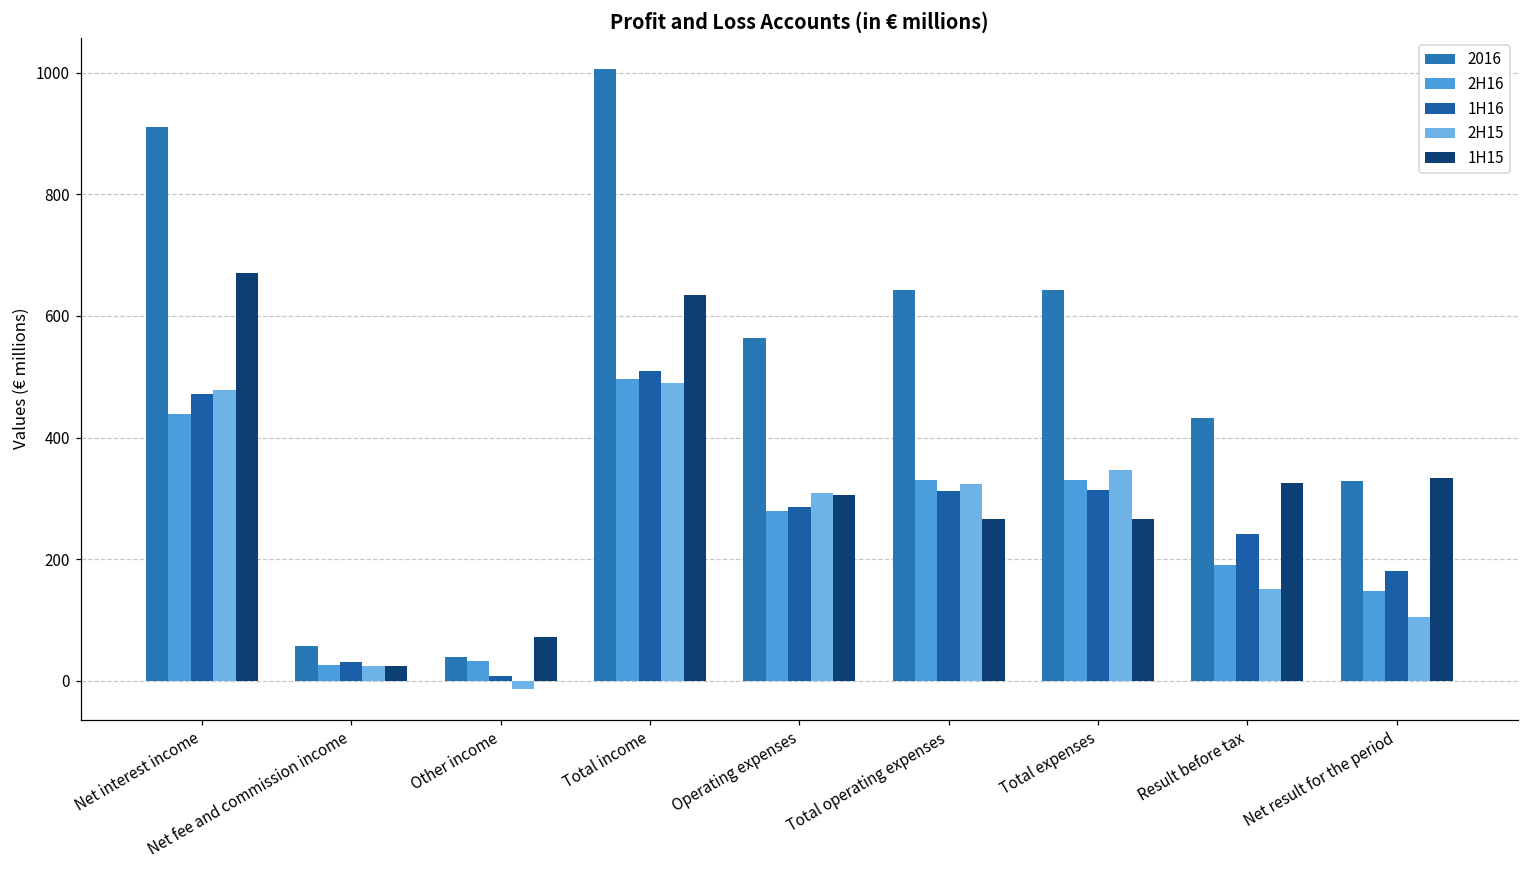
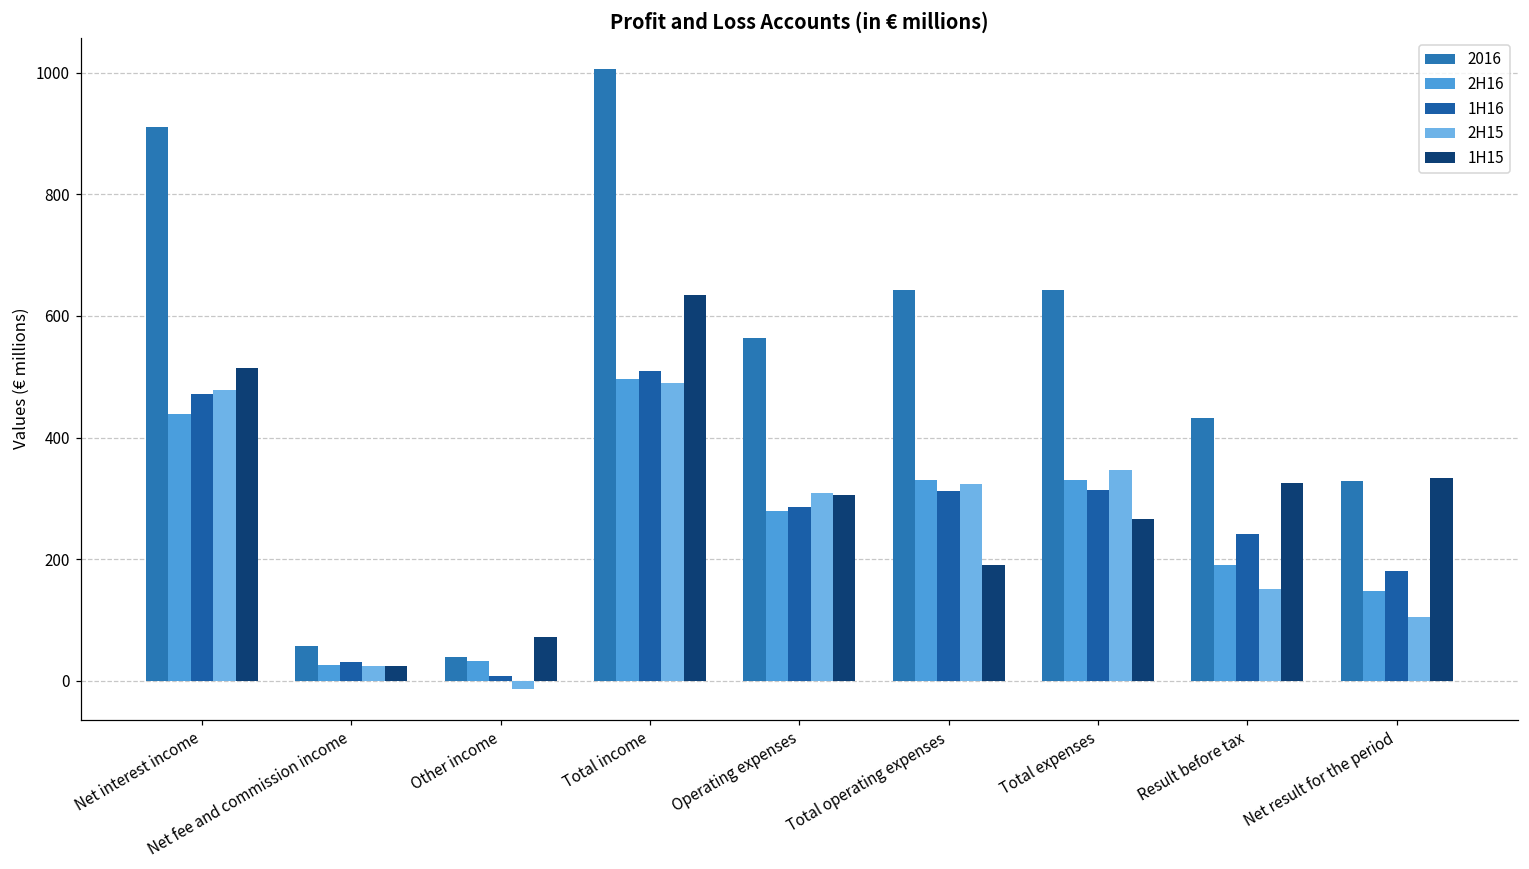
  {
    "1H15": {
-     "Net interest income": 670,
+     "Net interest income": 520,
      "Net fee and commission income": 20,
      "Other income": 70,
      "Total income": 640,
      "Operating expenses": 310,
-     "Total operating expenses": 270,
+     "Total operating expenses": 190,
      "Total expenses": 270,
      "Result before tax": 330,
      "Net result for the period": 330
    }
  }
